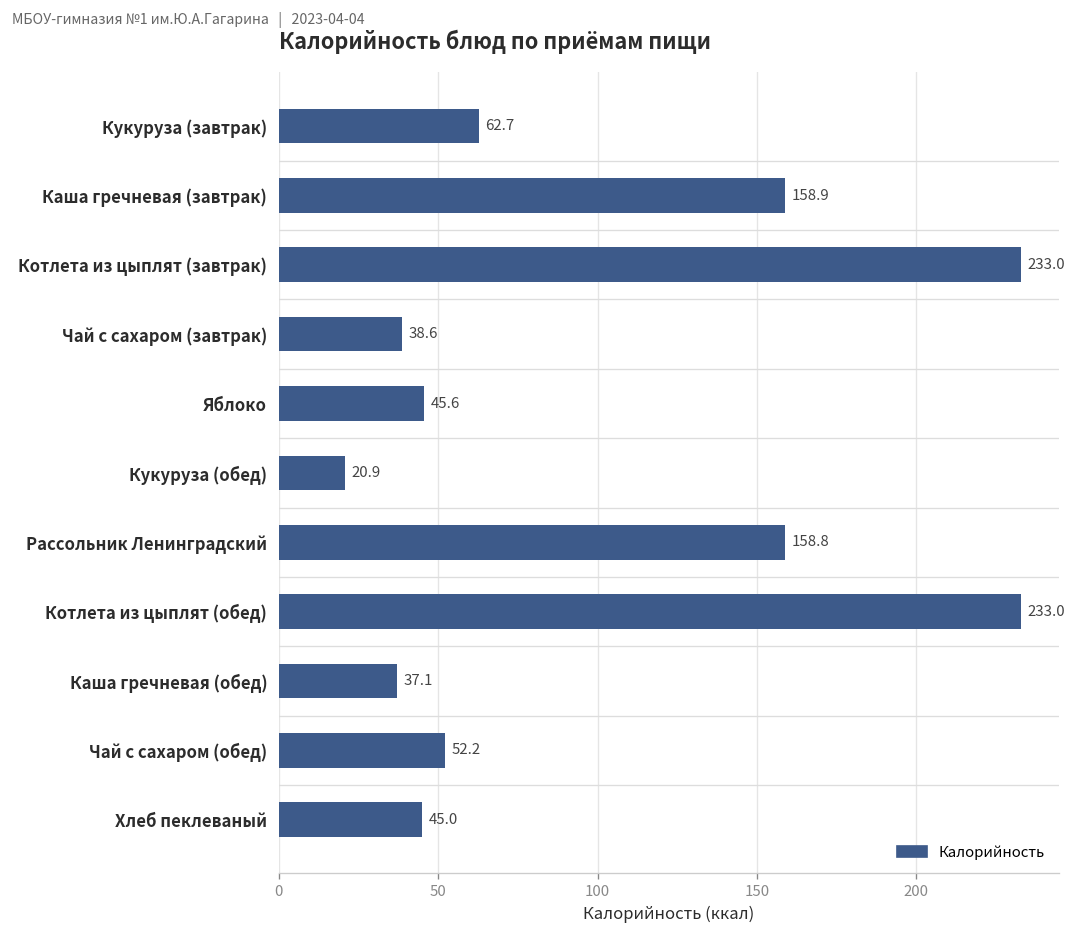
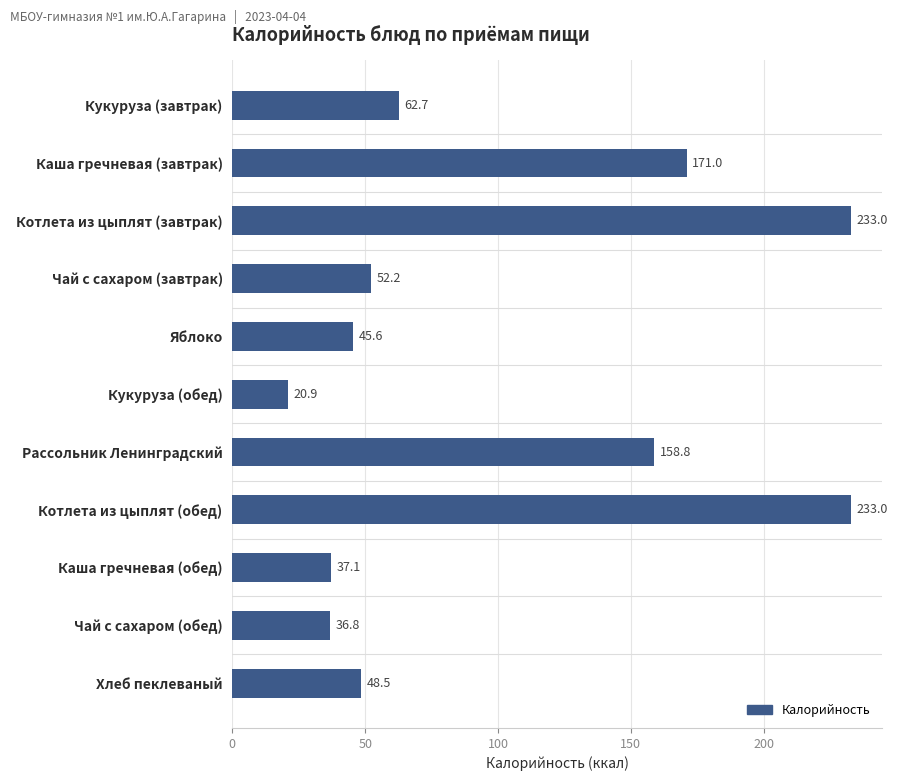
  {
    "Кукуруза (завтрак)": 62.7,
-   "Каша гречневая (завтрак)": 158.9,
+   "Каша гречневая (завтрак)": 171.0,
    "Котлета из цыплят (завтрак)": 233.0,
-   "Чай с сахаром (завтрак)": 38.6,
+   "Чай с сахаром (завтрак)": 52.2,
    "Яблоко": 45.6,
    "Кукуруза (обед)": 20.9,
    "Рассольник Ленинградский": 158.8,
    "Котлета из цыплят (обед)": 233.0,
    "Каша гречневая (обед)": 37.1,
-   "Чай с сахаром (обед)": 52.2,
-   "Хлеб пеклеваный": 45.0
+   "Чай с сахаром (обед)": 36.8,
+   "Хлеб пеклеваный": 48.5
  }
